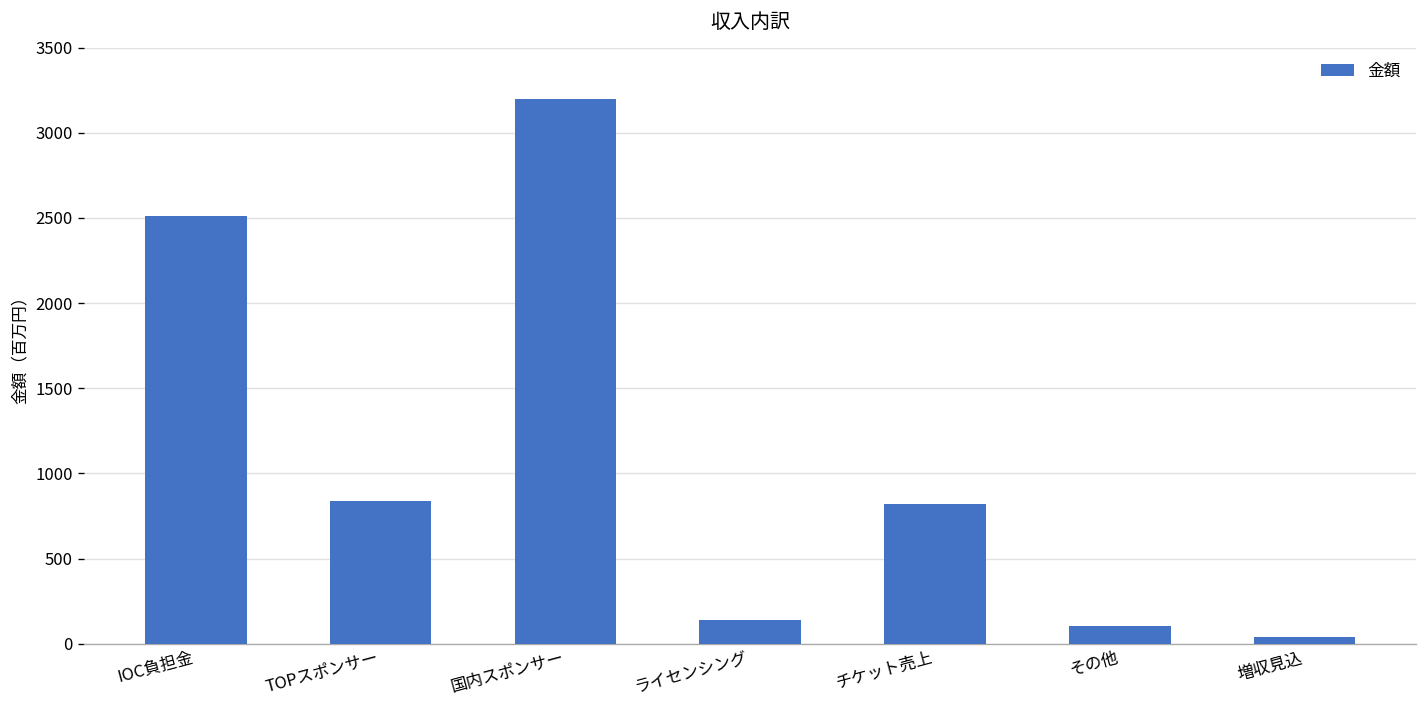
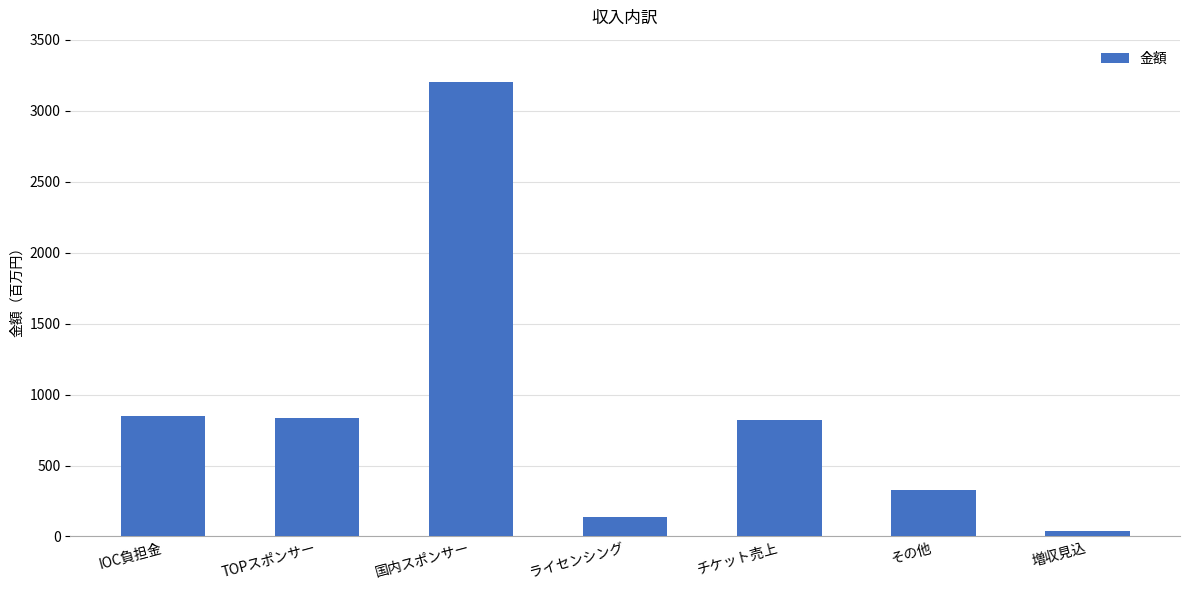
  {
-   "IOC負担金": 2510,
+   "IOC負担金": 850,
    "TOPスポンサー": 840,
    "国内スポンサー": 3200,
    "ライセンシング": 140,
    "チケット売上": 820,
-   "その他": 100,
+   "その他": 330,
    "増収見込": 40
  }
